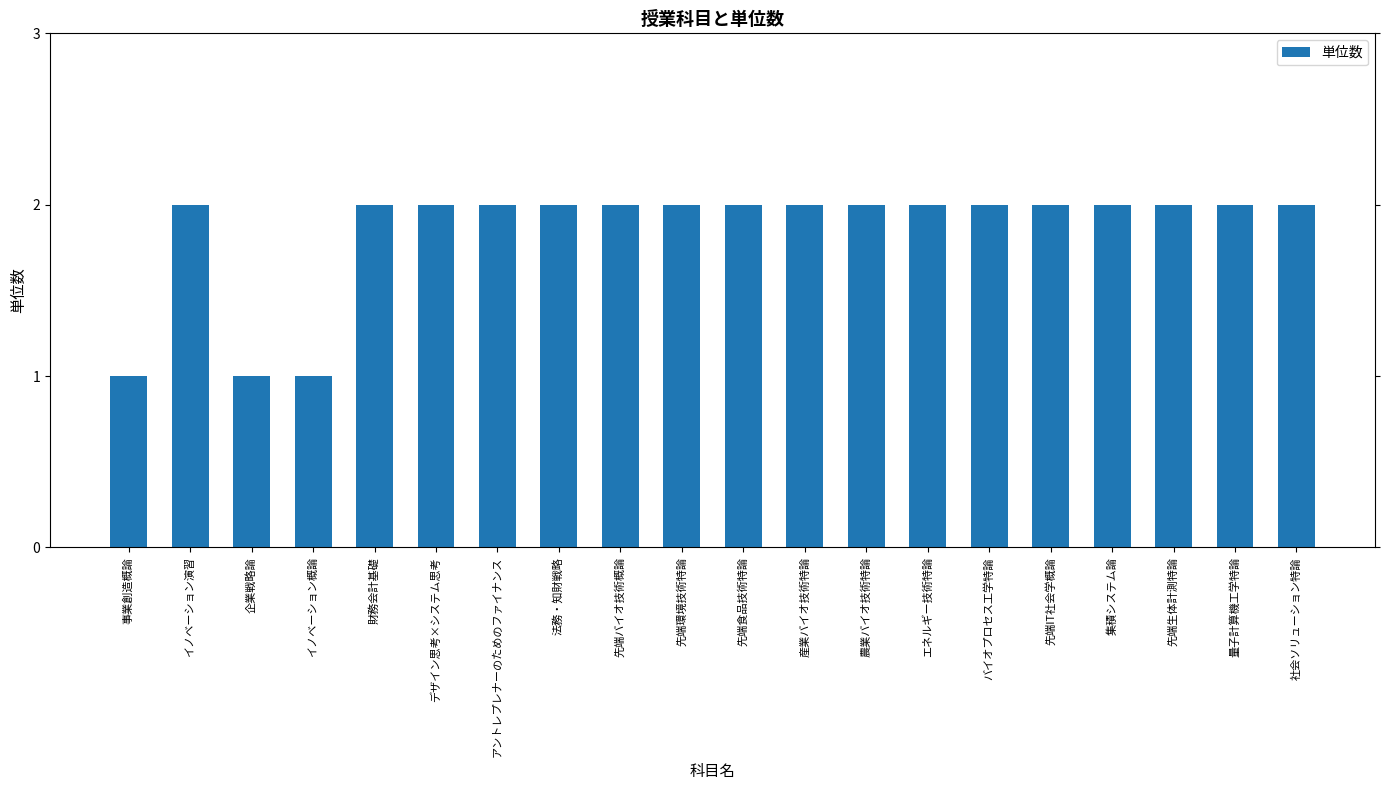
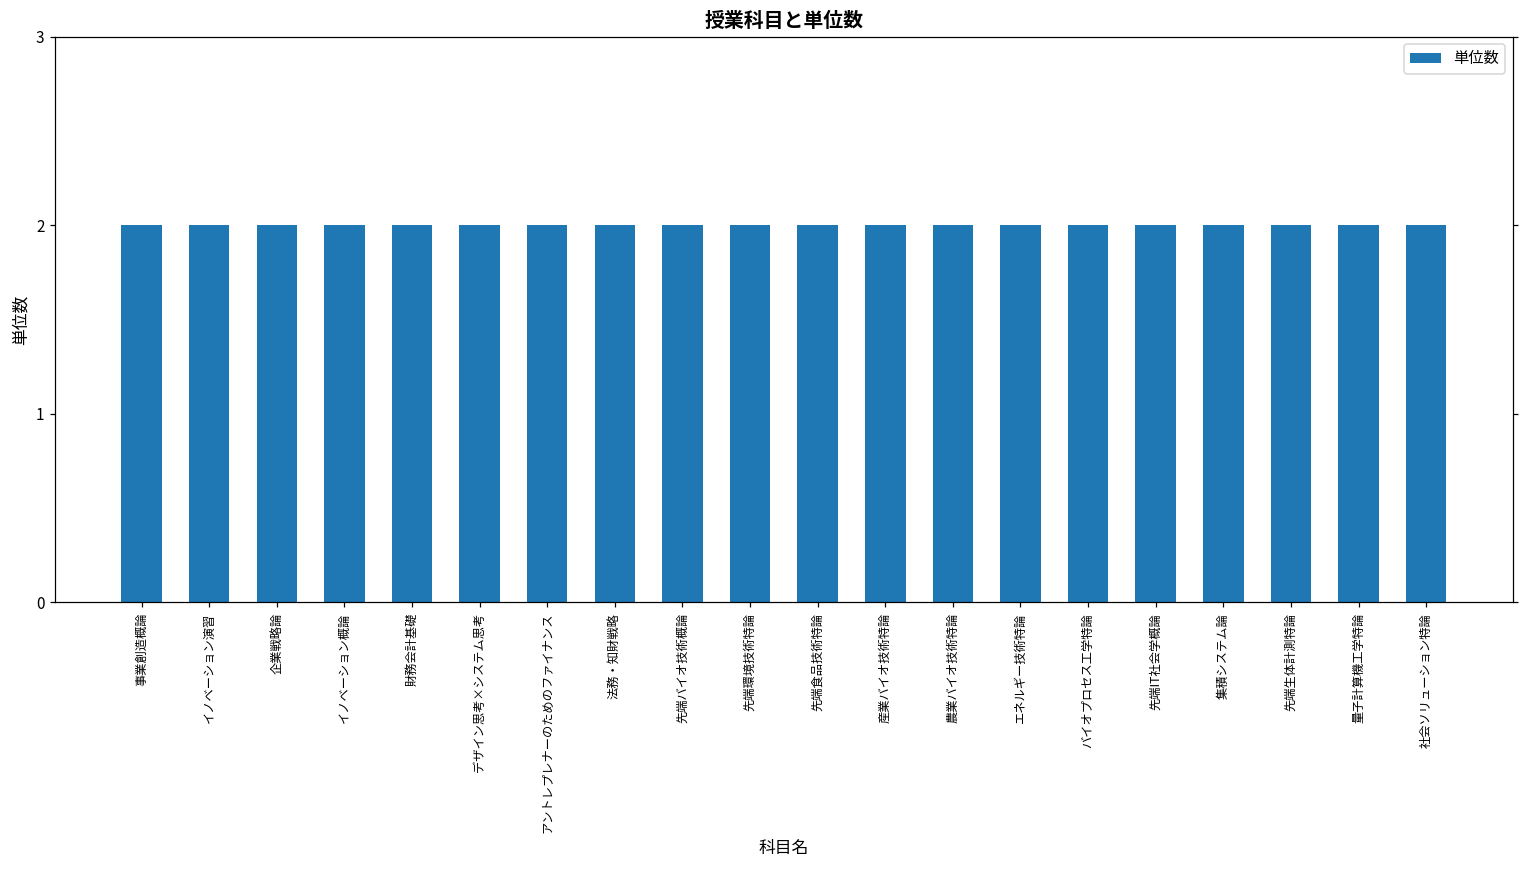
  {
-   "事業創造概論": 1,
+   "事業創造概論": 2,
    "イノベーション演習": 2,
-   "企業戦略論": 1,
-   "イノベーション概論": 1,
+   "企業戦略論": 2,
+   "イノベーション概論": 2,
    "財務会計基礎": 2,
    "デザイン思考×システム思考": 2,
    "アントレプレナーのためのファイナンス": 2,
    "法務・知財戦略": 2,
    "先端バイオ技術概論": 2,
    "先端環境技術特論": 2,
    "先端食品技術特論": 2,
    "産業バイオ技術特論": 2,
    "農業バイオ技術特論": 2,
    "エネルギー技術特論": 2,
    "バイオプロセス工学特論": 2,
    "先端IT社会学概論": 2,
    "集積システム論": 2,
    "先端生体計測特論": 2,
    "量子計算機工学特論": 2,
    "社会ソリューション特論": 2
  }
